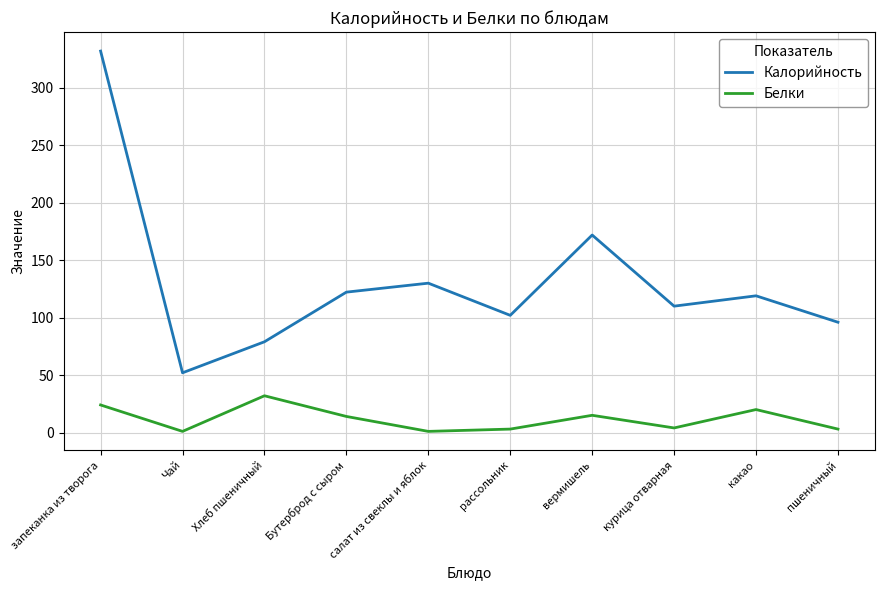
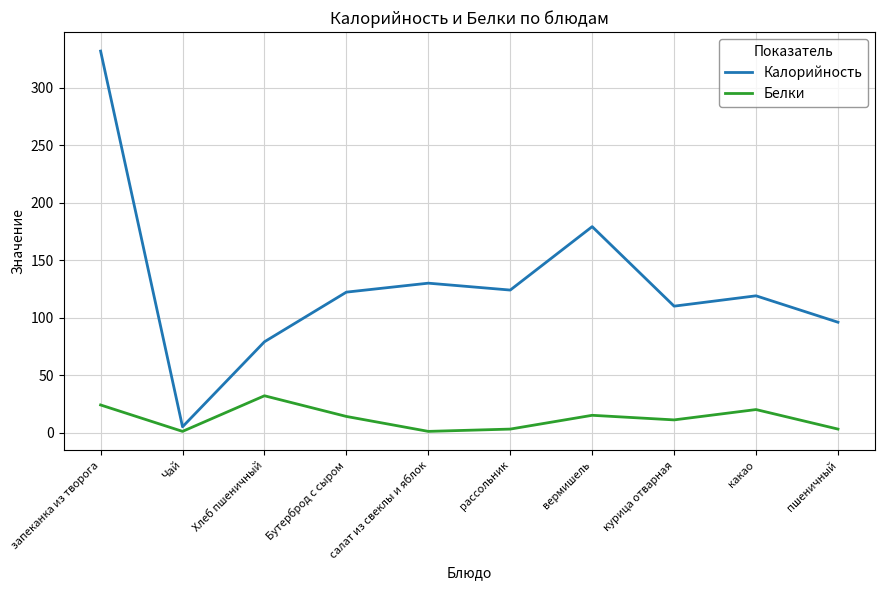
  {
    "Калорийность": {
      "запеканка из творога": 332,
-     "Чай": 52,
+     "Чай": 5,
      "Хлеб пшеничный": 79,
      "Бутерброд с сыром": 122,
      "салат из свеклы и яблок": 130,
-     "рассольник": 102,
-     "вермишель": 172,
+     "рассольник": 124,
+     "вермишель": 179,
      "курица отварная": 110,
      "какао": 119,
      "пшеничный": 96
    },
    "Белки": {
      "запеканка из творога": 24,
      "Чай": 1,
      "Хлеб пшеничный": 32,
      "Бутерброд с сыром": 14,
      "салат из свеклы и яблок": 1,
      "рассольник": 3,
      "вермишель": 15,
-     "курица отварная": 4,
+     "курица отварная": 11,
      "какао": 20,
      "пшеничный": 3
    }
  }
